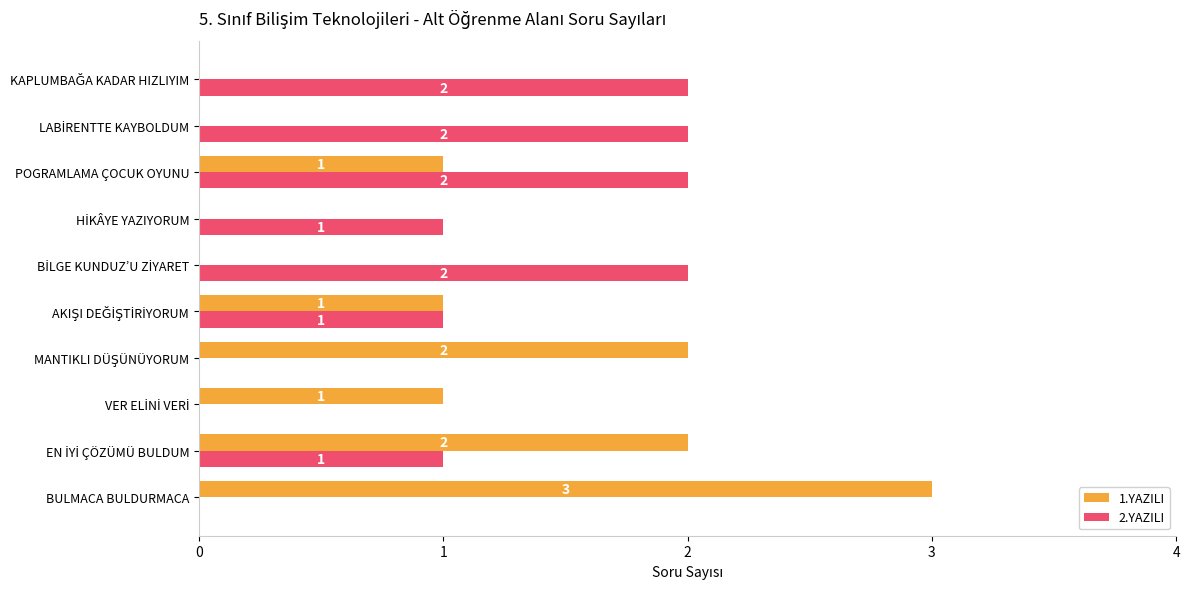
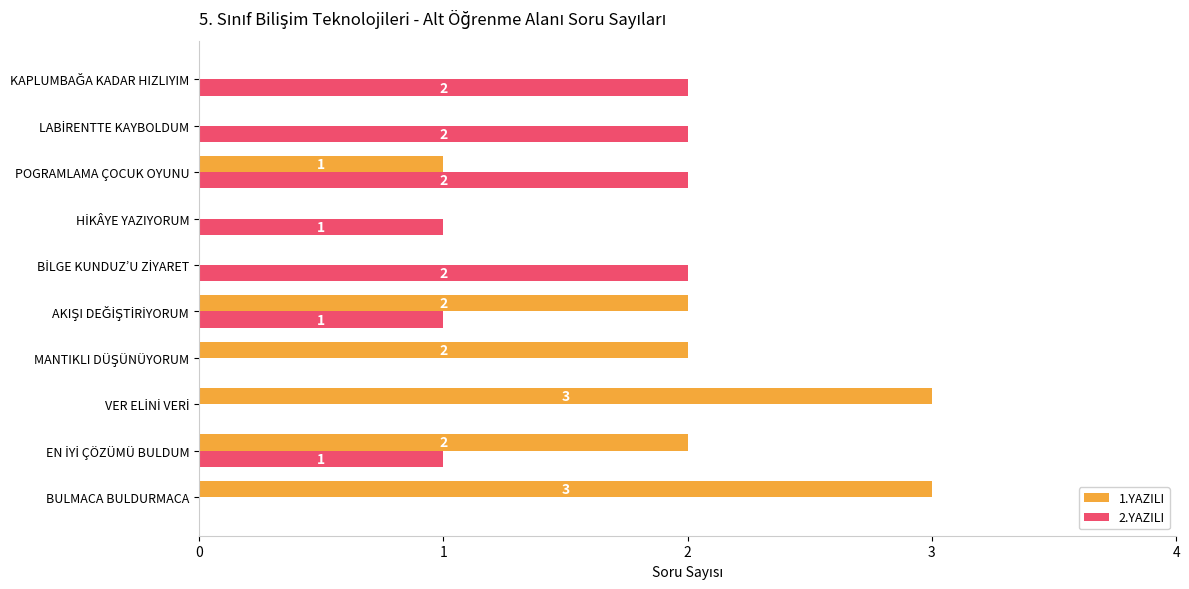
  {
    "1.YAZILI": {
      "POGRAMLAMA ÇOCUK OYUNU": 1,
-     "AKIŞI DEĞİŞTİRİYORUM": 1,
+     "AKIŞI DEĞİŞTİRİYORUM": 2,
      "MANTIKLI DÜŞÜNÜYORUM": 2,
-     "VER ELİNİ VERİ": 1,
+     "VER ELİNİ VERİ": 3,
      "EN İYİ ÇÖZÜMÜ BULDUM": 2,
      "BULMACA BULDURMACA": 3
    },
    "2.YAZILI": {
      "KAPLUMBAĞA KADAR HIZLIYIM": 2,
      "LABİRENTTE KAYBOLDUM": 2,
      "POGRAMLAMA ÇOCUK OYUNU": 2,
      "HİKÂYE YAZIYORUM": 1,
      "BİLGE KUNDUZ’U ZİYARET": 2,
      "AKIŞI DEĞİŞTİRİYORUM": 1,
      "EN İYİ ÇÖZÜMÜ BULDUM": 1
    }
  }
